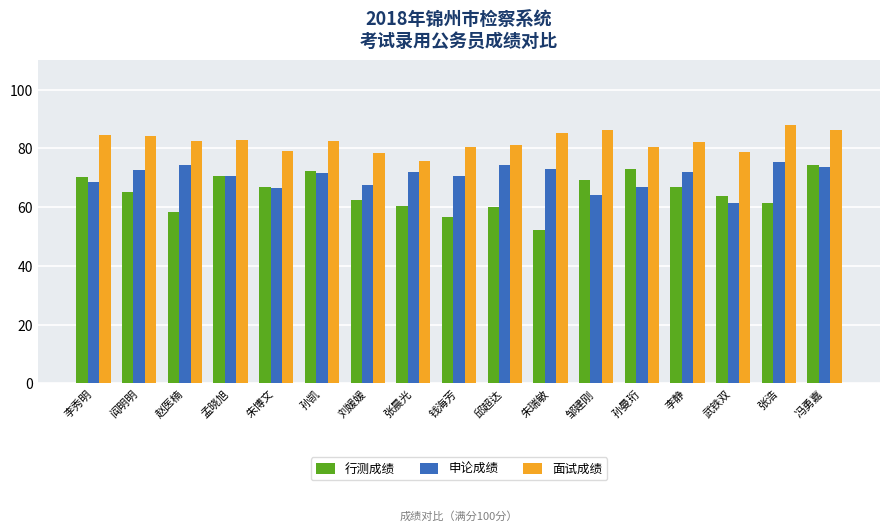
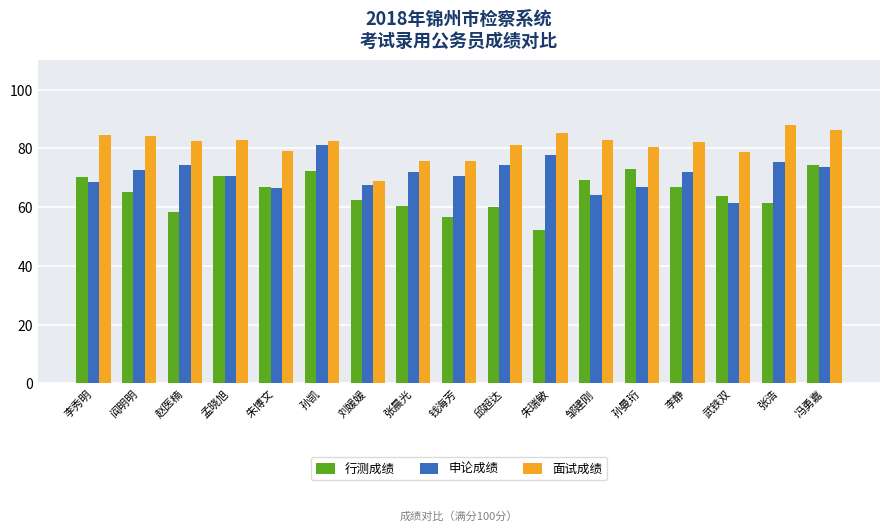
  {
    "行测成绩": {
      "李秀明": 70,
      "阎明明": 65,
      "赵医楠": 58,
      "孟晓旭": 71,
      "朱博文": 67,
      "孙凯": 72,
      "刘媛媛": 63,
      "张晨光": 60,
      "钱海芳": 56,
      "邱超达": 60,
      "朱瑞敏": 52,
      "邹建刚": 69,
      "孙曼珩": 73,
      "李静": 67,
      "武铁双": 64,
      "张浩": 61,
      "冯勇嘉": 74
    },
    "申论成绩": {
      "李秀明": 69,
      "阎明明": 73,
      "赵医楠": 75,
      "孟晓旭": 71,
      "朱博文": 67,
-     "孙凯": 72,
+     "孙凯": 81,
      "刘媛媛": 68,
      "张晨光": 72,
      "钱海芳": 71,
      "邱超达": 75,
-     "朱瑞敏": 73,
+     "朱瑞敏": 78,
      "邹建刚": 64,
      "孙曼珩": 67,
      "李静": 72,
      "武铁双": 62,
      "张浩": 75,
      "冯勇嘉": 74
    },
    "面试成绩": {
      "李秀明": 84,
      "阎明明": 84,
      "赵医楠": 82,
      "孟晓旭": 83,
      "朱博文": 79,
      "孙凯": 83,
-     "刘媛媛": 78,
+     "刘媛媛": 69,
      "张晨光": 76,
-     "钱海芳": 80,
+     "钱海芳": 76,
      "邱超达": 81,
      "朱瑞敏": 85,
-     "邹建刚": 86,
+     "邹建刚": 83,
      "孙曼珩": 81,
      "李静": 82,
      "武铁双": 79,
      "张浩": 88,
      "冯勇嘉": 86
    }
  }
